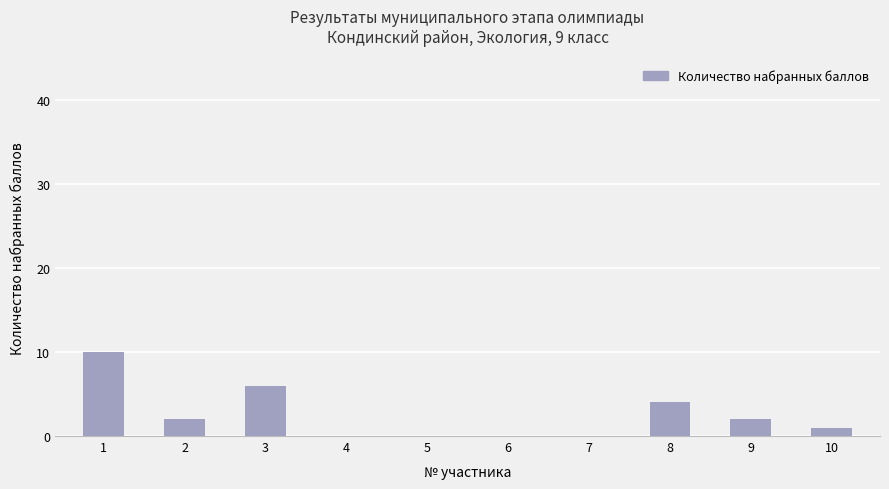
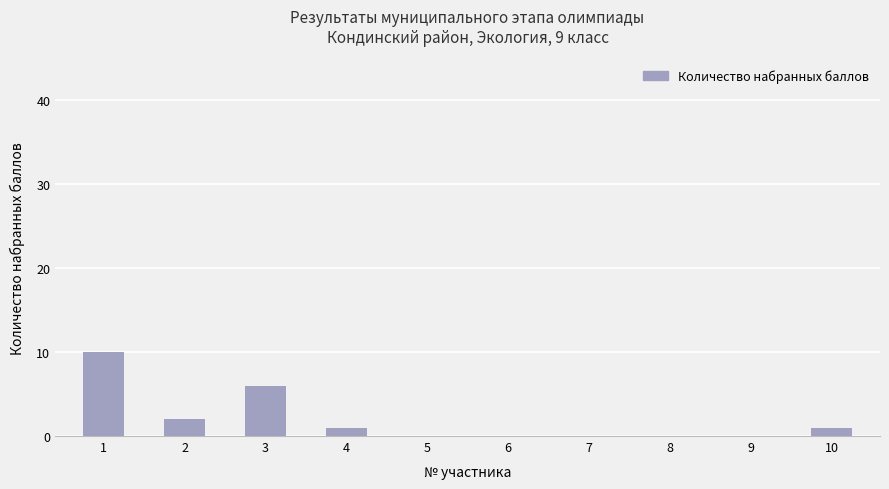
  {
    "1": 10,
    "2": 2,
    "3": 6,
-   "4": 0,
+   "4": 1,
    "5": 0,
    "6": 0,
    "7": 0,
-   "8": 4,
-   "9": 2,
+   "8": 0,
+   "9": 0,
    "10": 1
  }
